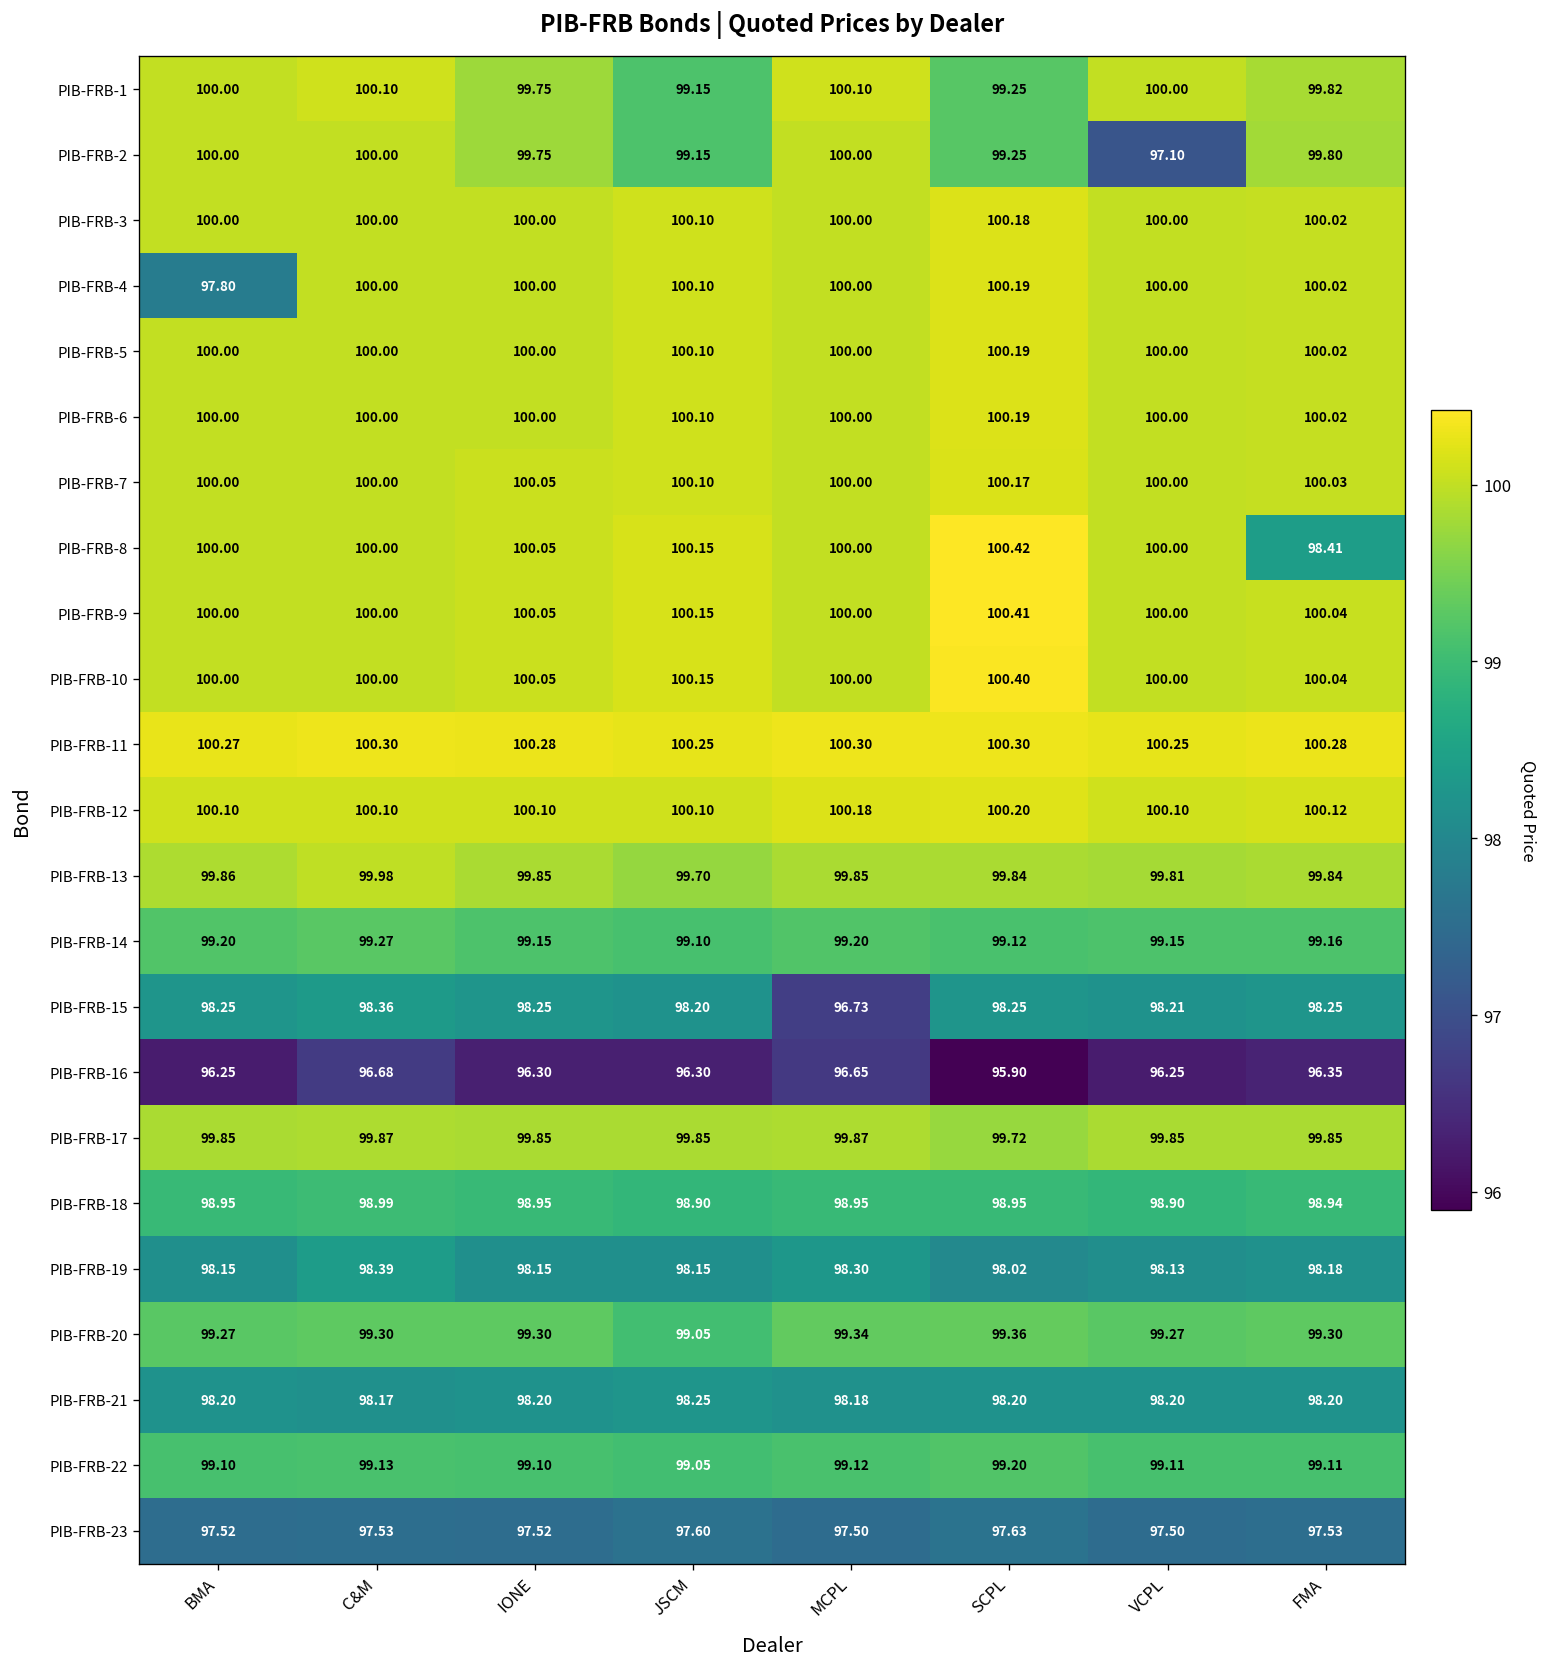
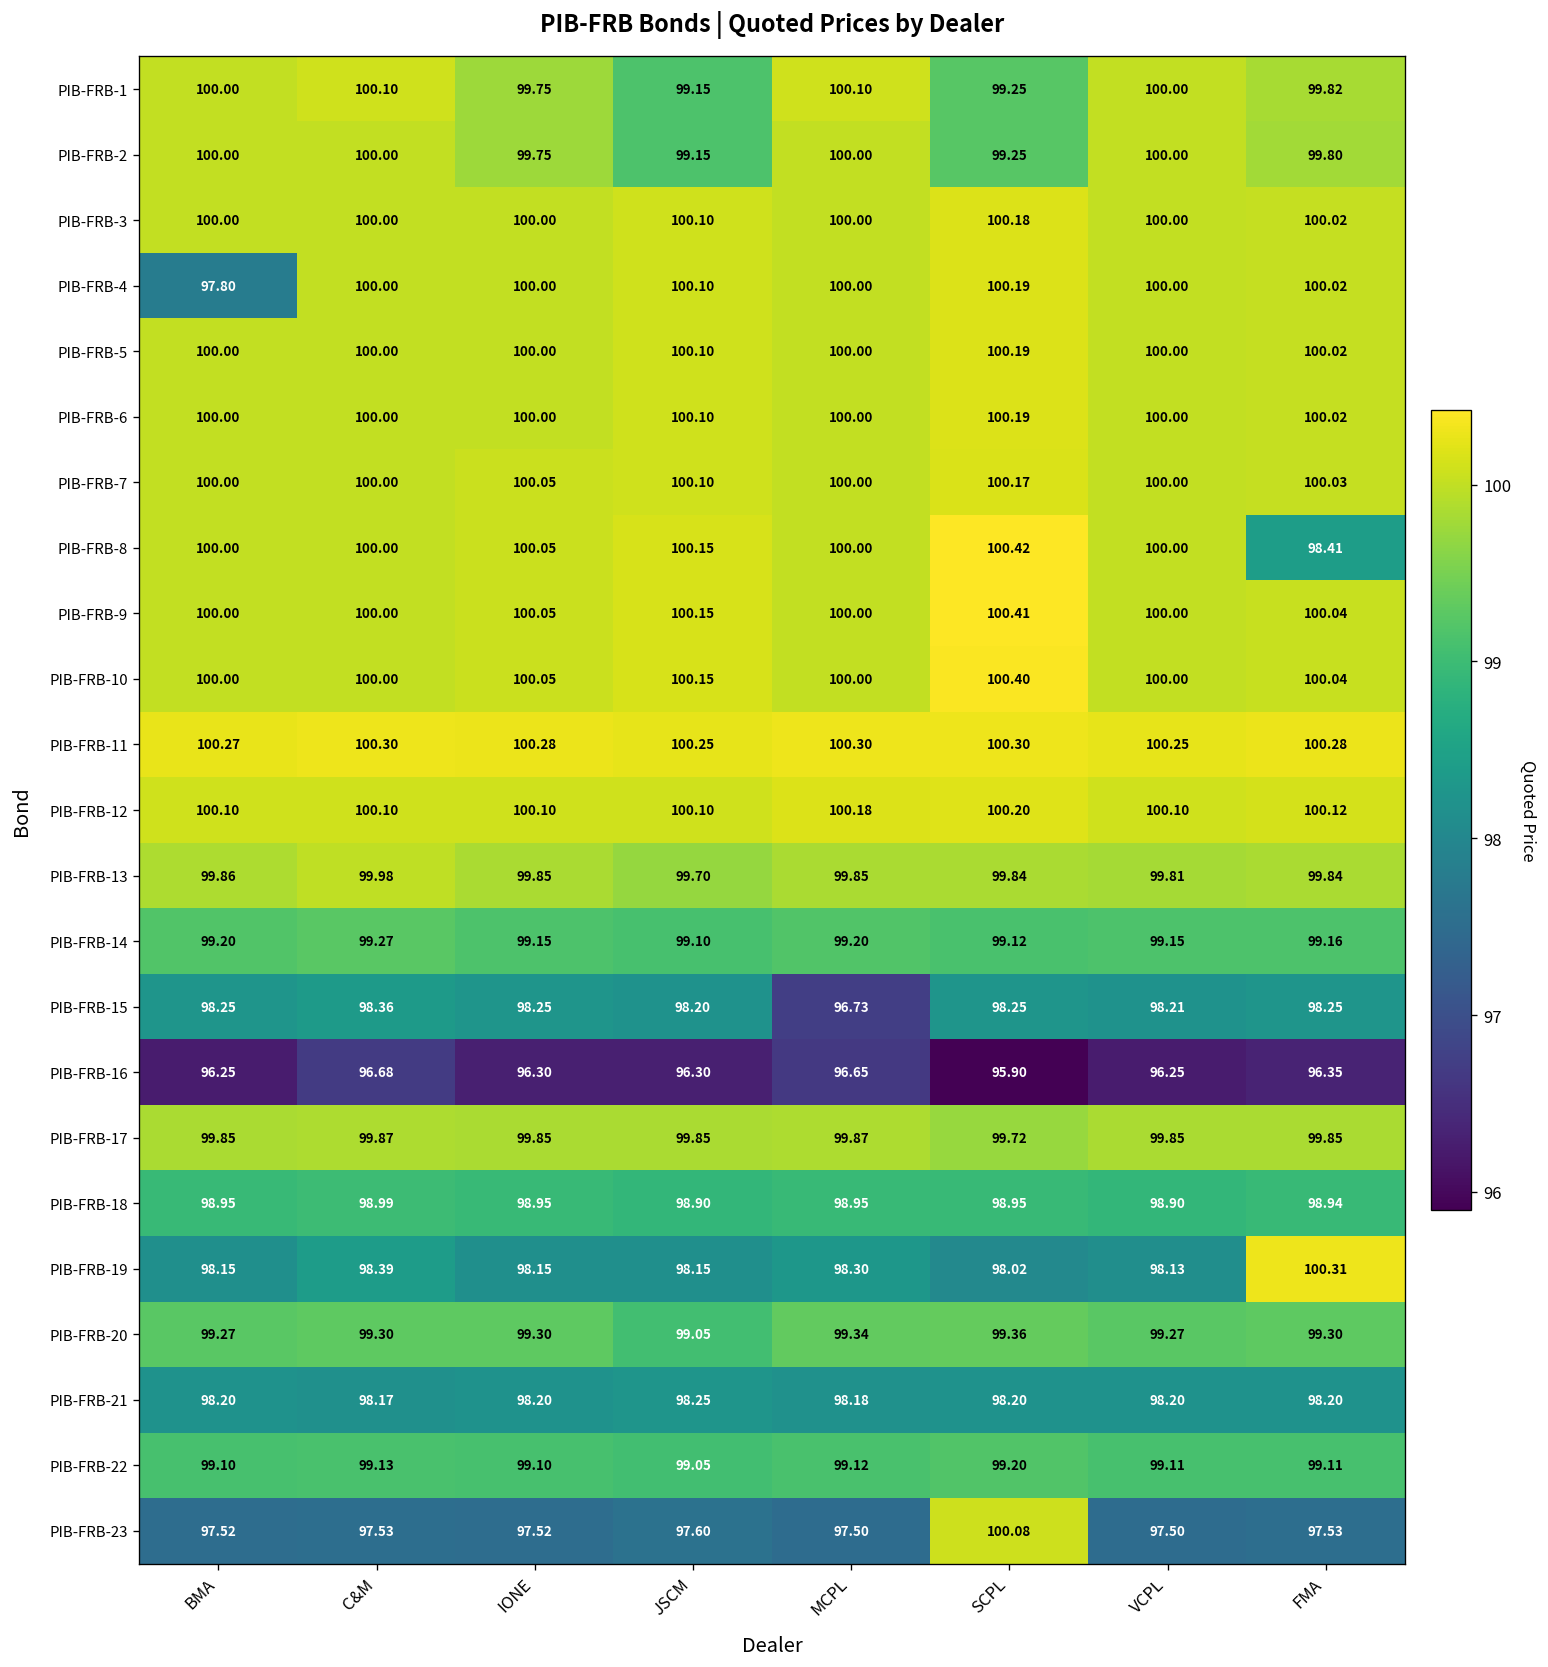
  {
    "PIB-FRB-1": {
      "BMA": 100.00,
      "C&M": 100.10,
      "IONE": 99.75,
      "JSCM": 99.15,
      "MCPL": 100.10,
      "SCPL": 99.25,
      "VCPL": 100.00,
      "FMA": 99.82
    },
    "PIB-FRB-2": {
      "BMA": 100.00,
      "C&M": 100.00,
      "IONE": 99.75,
      "JSCM": 99.15,
      "MCPL": 100.00,
      "SCPL": 99.25,
-     "VCPL": 97.10,
+     "VCPL": 100.00,
      "FMA": 99.80
    },
    "PIB-FRB-3": {
      "BMA": 100.00,
      "C&M": 100.00,
      "IONE": 100.00,
      "JSCM": 100.10,
      "MCPL": 100.00,
      "SCPL": 100.18,
      "VCPL": 100.00,
      "FMA": 100.02
    },
    "PIB-FRB-4": {
      "BMA": 97.80,
      "C&M": 100.00,
      "IONE": 100.00,
      "JSCM": 100.10,
      "MCPL": 100.00,
      "SCPL": 100.19,
      "VCPL": 100.00,
      "FMA": 100.02
    },
    "PIB-FRB-5": {
      "BMA": 100.00,
      "C&M": 100.00,
      "IONE": 100.00,
      "JSCM": 100.10,
      "MCPL": 100.00,
      "SCPL": 100.19,
      "VCPL": 100.00,
      "FMA": 100.02
    },
    "PIB-FRB-6": {
      "BMA": 100.00,
      "C&M": 100.00,
      "IONE": 100.00,
      "JSCM": 100.10,
      "MCPL": 100.00,
      "SCPL": 100.19,
      "VCPL": 100.00,
      "FMA": 100.02
    },
    "PIB-FRB-7": {
      "BMA": 100.00,
      "C&M": 100.00,
      "IONE": 100.05,
      "JSCM": 100.10,
      "MCPL": 100.00,
      "SCPL": 100.17,
      "VCPL": 100.00,
      "FMA": 100.03
    },
    "PIB-FRB-8": {
      "BMA": 100.00,
      "C&M": 100.00,
      "IONE": 100.05,
      "JSCM": 100.15,
      "MCPL": 100.00,
      "SCPL": 100.42,
      "VCPL": 100.00,
      "FMA": 98.41
    },
    "PIB-FRB-9": {
      "BMA": 100.00,
      "C&M": 100.00,
      "IONE": 100.05,
      "JSCM": 100.15,
      "MCPL": 100.00,
      "SCPL": 100.41,
      "VCPL": 100.00,
      "FMA": 100.04
    },
    "PIB-FRB-10": {
      "BMA": 100.00,
      "C&M": 100.00,
      "IONE": 100.05,
      "JSCM": 100.15,
      "MCPL": 100.00,
      "SCPL": 100.40,
      "VCPL": 100.00,
      "FMA": 100.04
    },
    "PIB-FRB-11": {
      "BMA": 100.27,
      "C&M": 100.30,
      "IONE": 100.28,
      "JSCM": 100.25,
      "MCPL": 100.30,
      "SCPL": 100.30,
      "VCPL": 100.25,
      "FMA": 100.28
    },
    "PIB-FRB-12": {
      "BMA": 100.10,
      "C&M": 100.10,
      "IONE": 100.10,
      "JSCM": 100.10,
      "MCPL": 100.18,
      "SCPL": 100.20,
      "VCPL": 100.10,
      "FMA": 100.12
    },
    "PIB-FRB-13": {
      "BMA": 99.86,
      "C&M": 99.98,
      "IONE": 99.85,
      "JSCM": 99.70,
      "MCPL": 99.85,
      "SCPL": 99.84,
      "VCPL": 99.81,
      "FMA": 99.84
    },
    "PIB-FRB-14": {
      "BMA": 99.20,
      "C&M": 99.27,
      "IONE": 99.15,
      "JSCM": 99.10,
      "MCPL": 99.20,
      "SCPL": 99.12,
      "VCPL": 99.15,
      "FMA": 99.16
    },
    "PIB-FRB-15": {
      "BMA": 98.25,
      "C&M": 98.36,
      "IONE": 98.25,
      "JSCM": 98.20,
      "MCPL": 96.73,
      "SCPL": 98.25,
      "VCPL": 98.21,
      "FMA": 98.25
    },
    "PIB-FRB-16": {
      "BMA": 96.25,
      "C&M": 96.68,
      "IONE": 96.30,
      "JSCM": 96.30,
      "MCPL": 96.65,
      "SCPL": 95.90,
      "VCPL": 96.25,
      "FMA": 96.35
    },
    "PIB-FRB-17": {
      "BMA": 99.85,
      "C&M": 99.87,
      "IONE": 99.85,
      "JSCM": 99.85,
      "MCPL": 99.87,
      "SCPL": 99.72,
      "VCPL": 99.85,
      "FMA": 99.85
    },
    "PIB-FRB-18": {
      "BMA": 98.95,
      "C&M": 98.99,
      "IONE": 98.95,
      "JSCM": 98.90,
      "MCPL": 98.95,
      "SCPL": 98.95,
      "VCPL": 98.90,
      "FMA": 98.94
    },
    "PIB-FRB-19": {
      "BMA": 98.15,
      "C&M": 98.39,
      "IONE": 98.15,
      "JSCM": 98.15,
      "MCPL": 98.30,
      "SCPL": 98.02,
      "VCPL": 98.13,
-     "FMA": 98.18
+     "FMA": 100.31
    },
    "PIB-FRB-20": {
      "BMA": 99.27,
      "C&M": 99.30,
      "IONE": 99.30,
      "JSCM": 99.05,
      "MCPL": 99.34,
      "SCPL": 99.36,
      "VCPL": 99.27,
      "FMA": 99.30
    },
    "PIB-FRB-21": {
      "BMA": 98.20,
      "C&M": 98.17,
      "IONE": 98.20,
      "JSCM": 98.25,
      "MCPL": 98.18,
      "SCPL": 98.20,
      "VCPL": 98.20,
      "FMA": 98.20
    },
    "PIB-FRB-22": {
      "BMA": 99.10,
      "C&M": 99.13,
      "IONE": 99.10,
      "JSCM": 99.05,
      "MCPL": 99.12,
      "SCPL": 99.20,
      "VCPL": 99.11,
      "FMA": 99.11
    },
    "PIB-FRB-23": {
      "BMA": 97.52,
      "C&M": 97.53,
      "IONE": 97.52,
      "JSCM": 97.60,
      "MCPL": 97.50,
-     "SCPL": 97.63,
+     "SCPL": 100.08,
      "VCPL": 97.50,
      "FMA": 97.53
    }
  }
